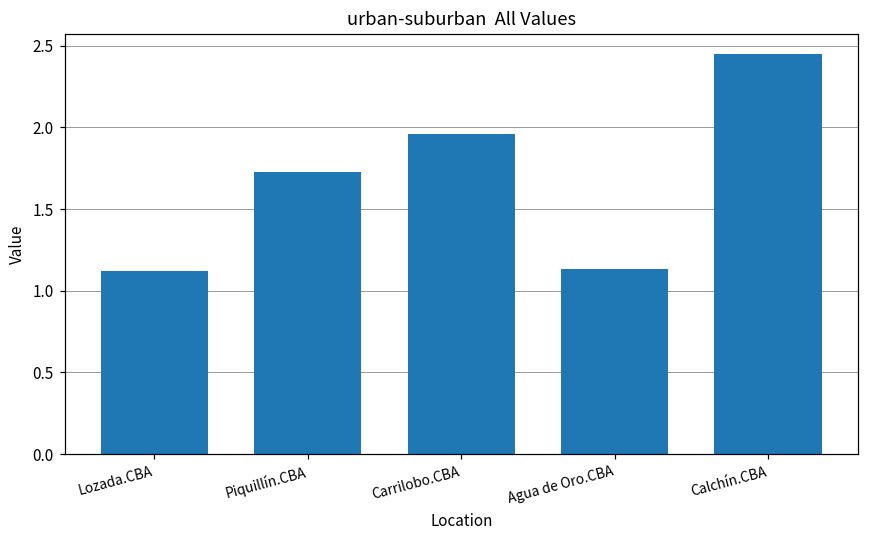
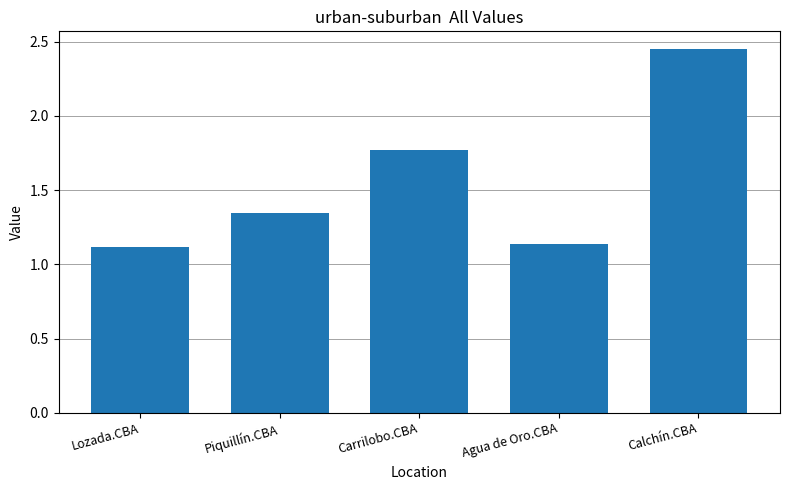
  {
    "Lozada.CBA": 1.12,
-   "Piquillín.CBA": 1.73,
-   "Carrilobo.CBA": 1.96,
+   "Piquillín.CBA": 1.35,
+   "Carrilobo.CBA": 1.77,
    "Agua de Oro.CBA": 1.13,
    "Calchín.CBA": 2.45
  }
